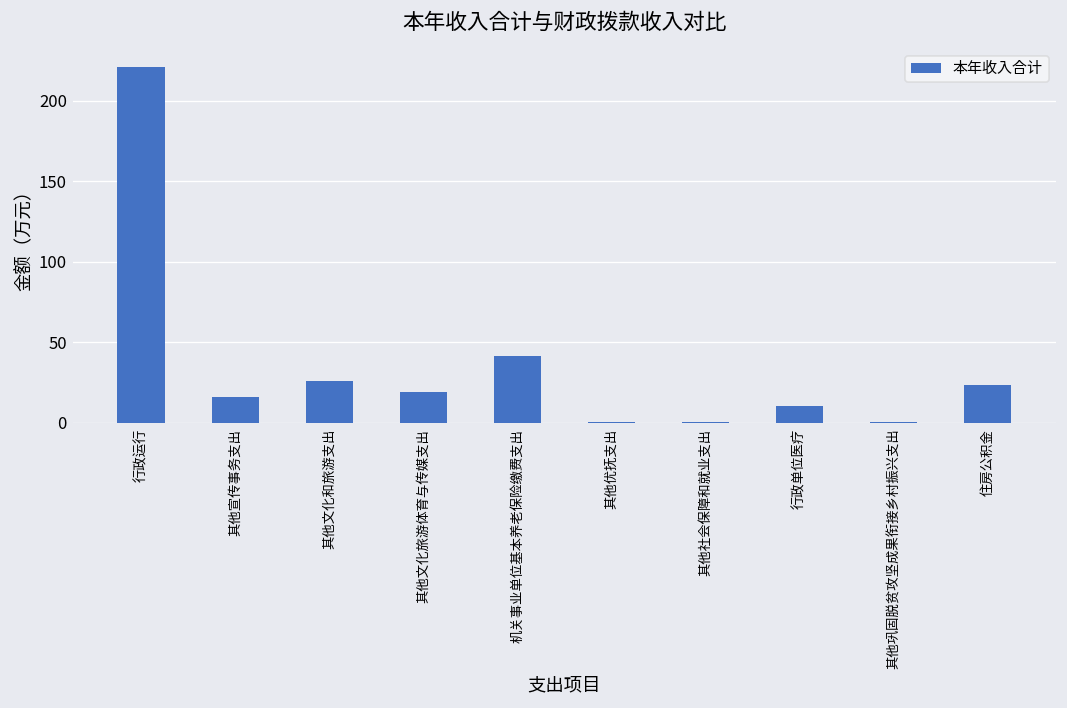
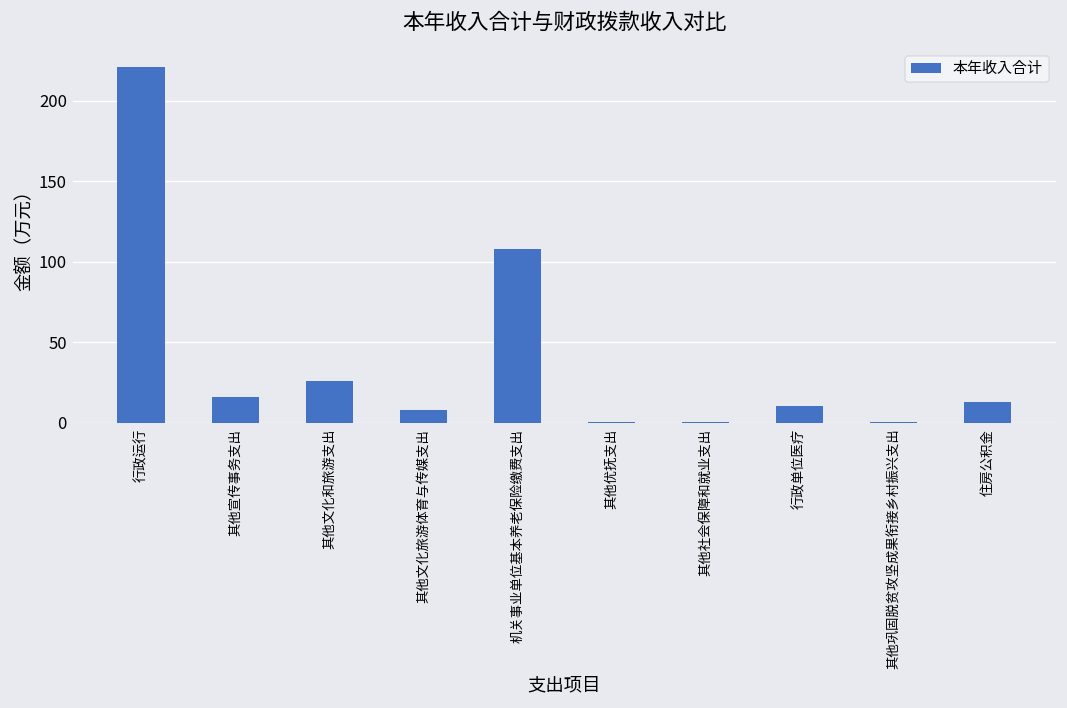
  {
    "行政运行": 221,
    "其他宣传事务支出": 16,
    "其他文化和旅游支出": 26,
-   "其他文化旅游体育与传媒支出": 19,
-   "机关事业单位基本养老保险缴费支出": 42,
+   "其他文化旅游体育与传媒支出": 8,
+   "机关事业单位基本养老保险缴费支出": 108,
    "行政单位医疗": 10,
-   "住房公积金": 24
+   "住房公积金": 13
  }
